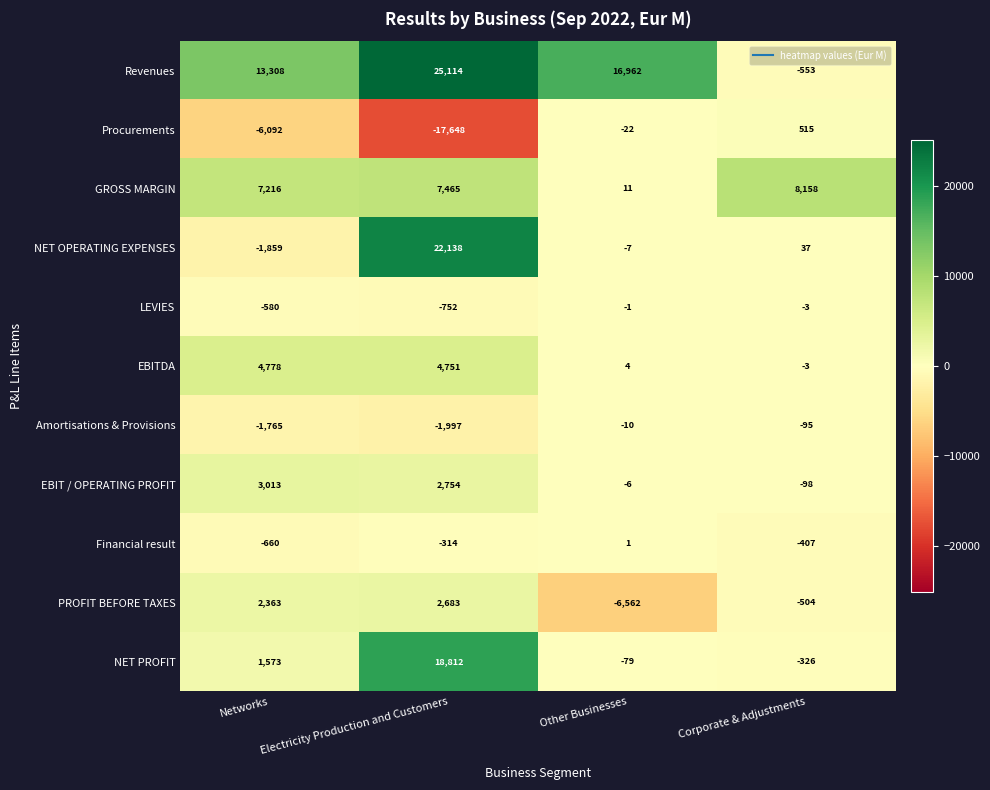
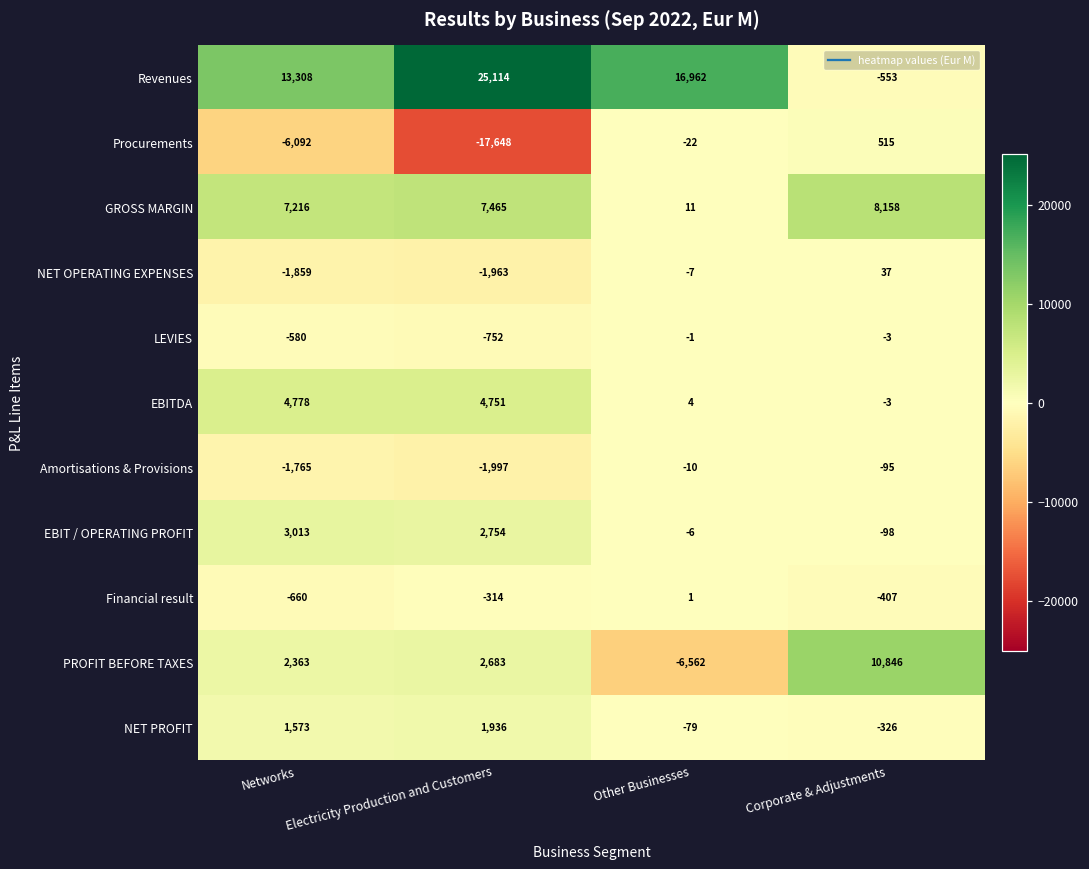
  {
    "Revenues": {
      "Networks": "13,308",
      "Electricity Production and Customers": "25,114",
      "Other Businesses": "16,962",
      "Corporate & Adjustments": "-553"
    },
    "Procurements": {
      "Networks": "-6,092",
      "Electricity Production and Customers": "-17,648",
      "Other Businesses": "-22",
      "Corporate & Adjustments": "515"
    },
    "GROSS MARGIN": {
      "Networks": "7,216",
      "Electricity Production and Customers": "7,465",
      "Other Businesses": "11",
      "Corporate & Adjustments": "8,158"
    },
    "NET OPERATING EXPENSES": {
      "Networks": "-1,859",
-     "Electricity Production and Customers": "22,138",
+     "Electricity Production and Customers": "-1,963",
      "Other Businesses": "-7",
      "Corporate & Adjustments": "37"
    },
    "LEVIES": {
      "Networks": "-580",
      "Electricity Production and Customers": "-752",
      "Other Businesses": "-1",
      "Corporate & Adjustments": "-3"
    },
    "EBITDA": {
      "Networks": "4,778",
      "Electricity Production and Customers": "4,751",
      "Other Businesses": "4",
      "Corporate & Adjustments": "-3"
    },
    "Amortisations & Provisions": {
      "Networks": "-1,765",
      "Electricity Production and Customers": "-1,997",
      "Other Businesses": "-10",
      "Corporate & Adjustments": "-95"
    },
    "EBIT / OPERATING PROFIT": {
      "Networks": "3,013",
      "Electricity Production and Customers": "2,754",
      "Other Businesses": "-6",
      "Corporate & Adjustments": "-98"
    },
    "Financial result": {
      "Networks": "-660",
      "Electricity Production and Customers": "-314",
      "Other Businesses": "1",
      "Corporate & Adjustments": "-407"
    },
    "PROFIT BEFORE TAXES": {
      "Networks": "2,363",
      "Electricity Production and Customers": "2,683",
      "Other Businesses": "-6,562",
-     "Corporate & Adjustments": "-504"
+     "Corporate & Adjustments": "10,846"
    },
    "NET PROFIT": {
      "Networks": "1,573",
-     "Electricity Production and Customers": "18,812",
+     "Electricity Production and Customers": "1,936",
      "Other Businesses": "-79",
      "Corporate & Adjustments": "-326"
    }
  }
